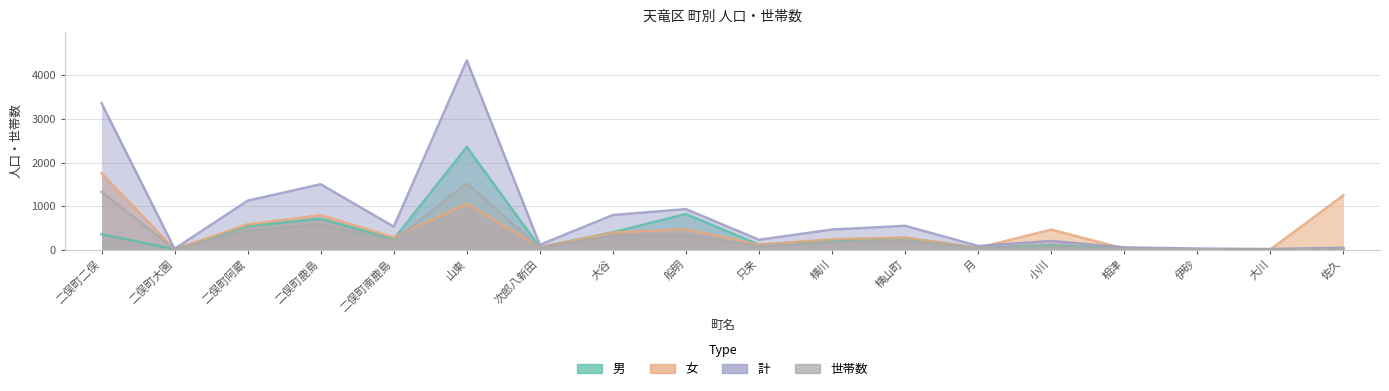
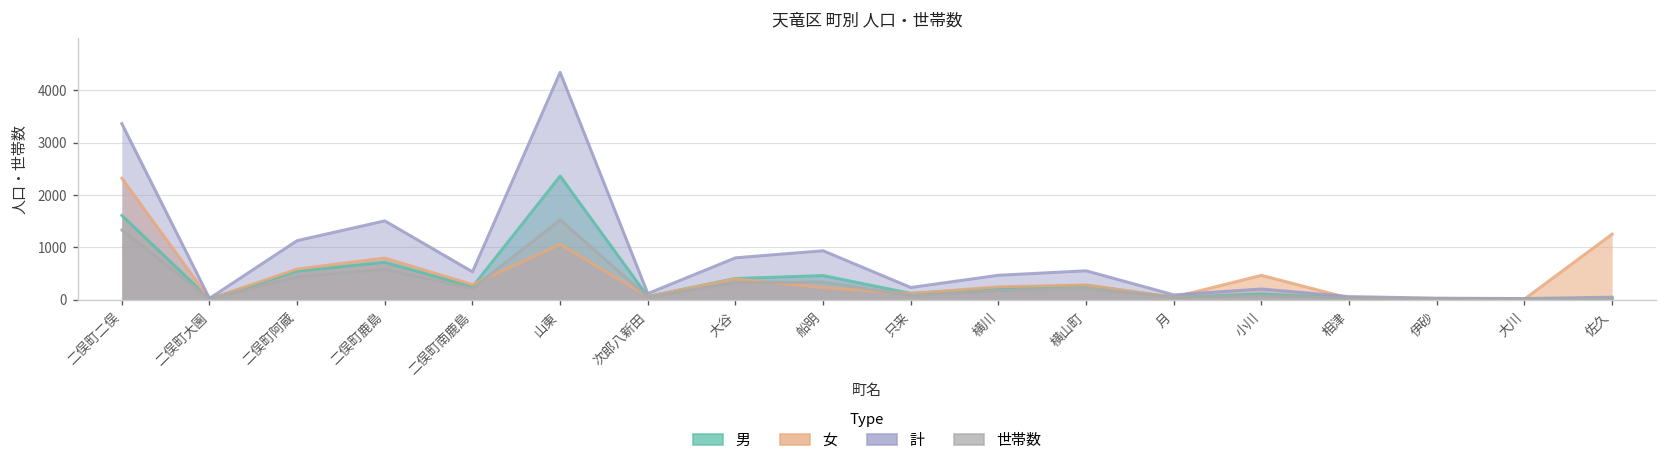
  {
    "男": {
-     "二俣町二俣": 400,
+     "二俣町二俣": 1600,
      "二俣町鹿島": 700,
      "山東": 2400,
-     "船明": 800
+     "船明": 500
    },
    "女": {
-     "二俣町二俣": 1800,
+     "二俣町二俣": 2300,
      "二俣町鹿島": 800,
      "山東": 1100,
-     "船明": 500,
+     "船明": 200,
      "小川": 500,
      "佐久": 1300
    }
  }
